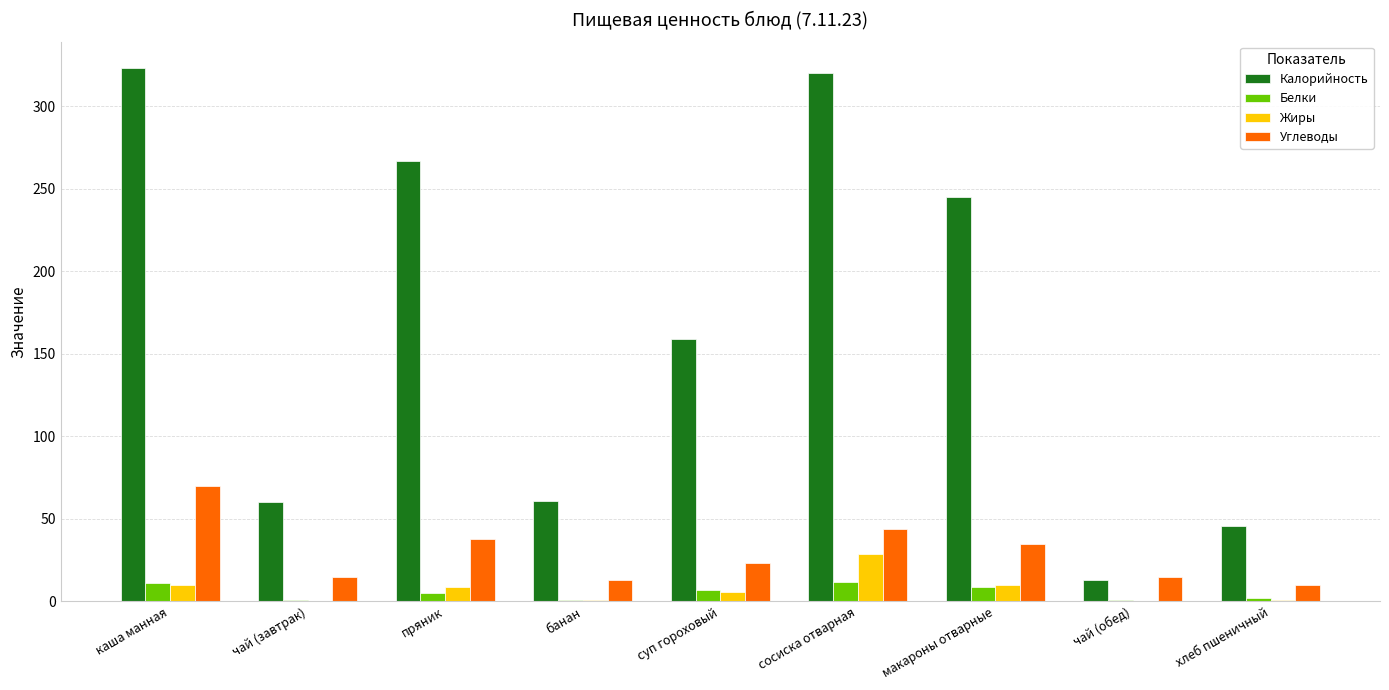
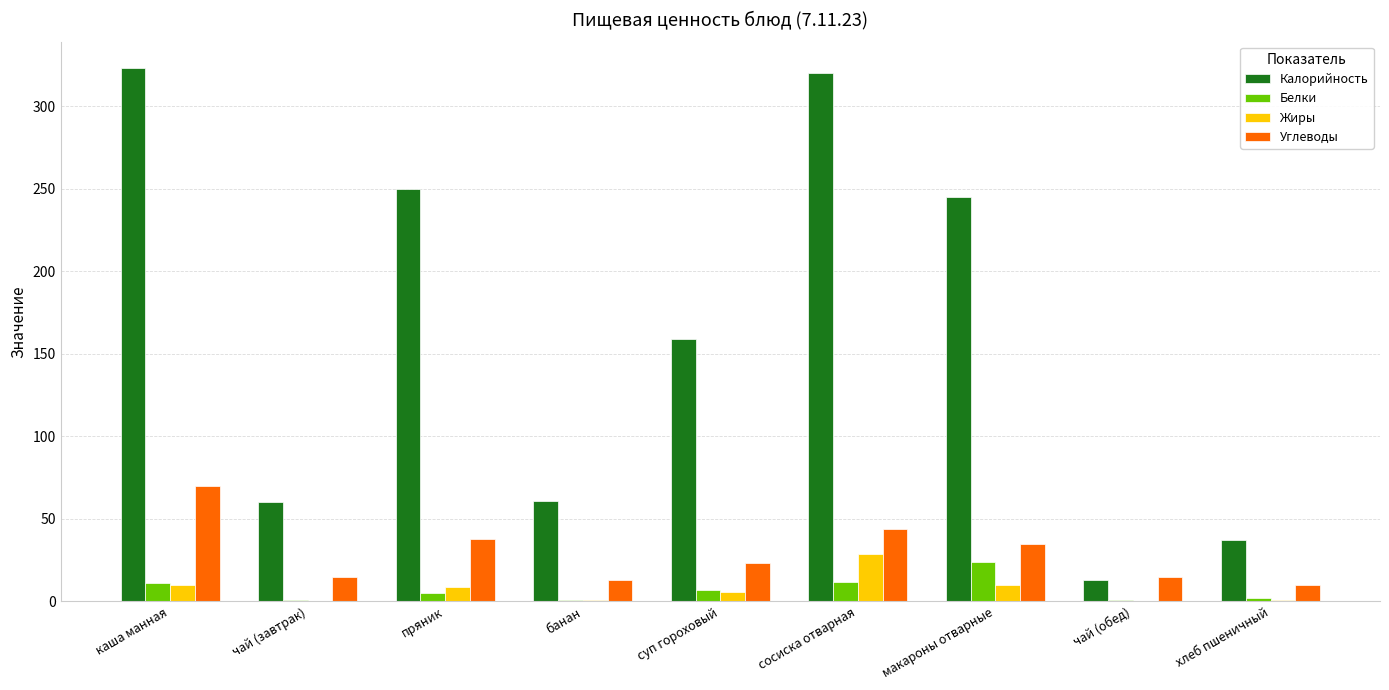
  {
    "Калорийность": {
      "каша манная": 323,
      "чай (завтрак)": 60,
-     "пряник": 267,
+     "пряник": 250,
      "банан": 61,
      "суп гороховый": 159,
      "сосиска отварная": 320,
      "макароны отварные": 245,
      "чай (обед)": 13,
-     "хлеб пшеничный": 46
+     "хлеб пшеничный": 37
    },
    "Белки": {
      "каша манная": 11,
      "пряник": 5,
      "суп гороховый": 7,
      "сосиска отварная": 12,
-     "макароны отварные": 9,
+     "макароны отварные": 24,
      "хлеб пшеничный": 2
    },
    "Жиры": {
      "каша манная": 10,
      "чай (завтрак)": 0,
      "пряник": 9,
      "суп гороховый": 6,
      "сосиска отварная": 29,
      "макароны отварные": 10,
      "чай (обед)": 0
    },
    "Углеводы": {
      "каша манная": 70,
      "чай (завтрак)": 15,
      "пряник": 38,
      "банан": 13,
      "суп гороховый": 23,
      "сосиска отварная": 44,
      "макароны отварные": 35,
      "чай (обед)": 15,
      "хлеб пшеничный": 10
    }
  }
